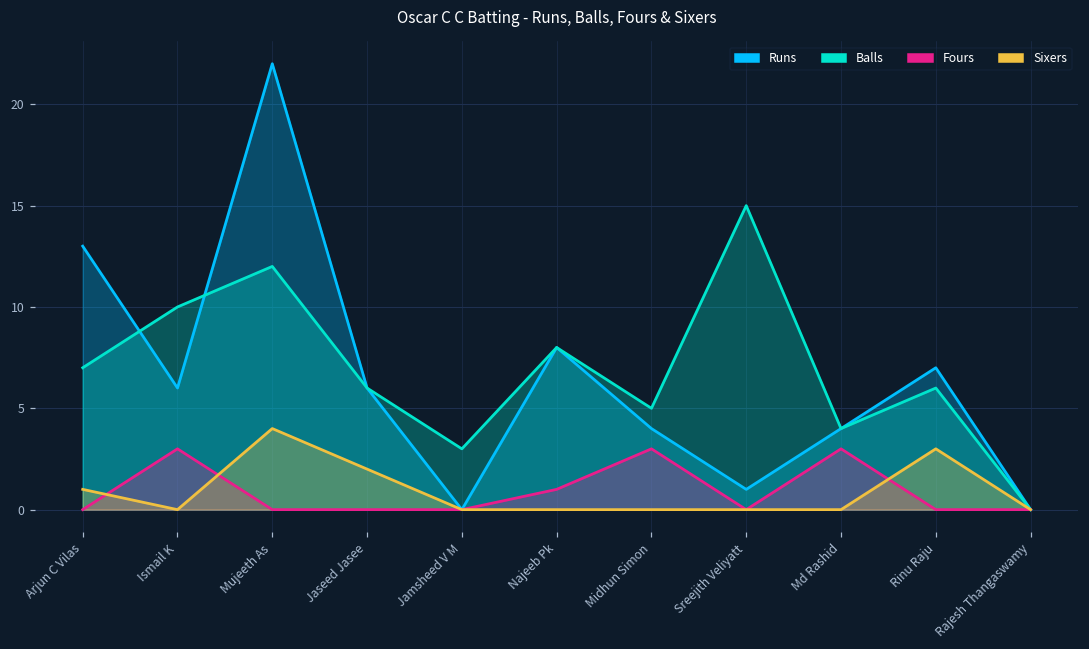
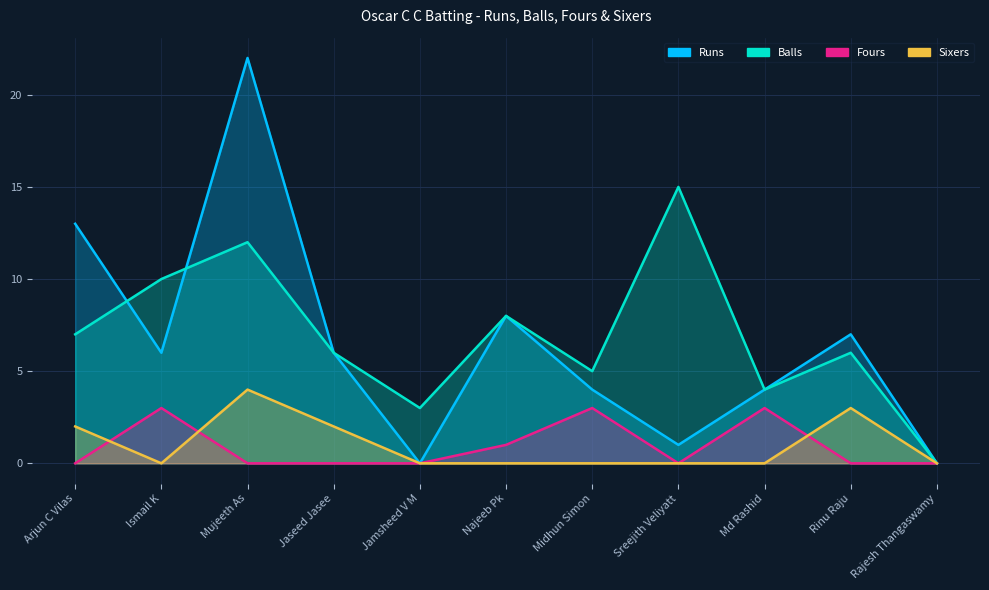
  {
    "Fours": {
      "Arjun C Vilas": 0,
      "Ismail K": 3,
      "Mujeeth As": 0,
      "Jaseed Jasee": 0,
      "Najeeb Pk": 1,
      "Midhun Simon": 3,
      "Md Rashid": 3,
      "Rinu Raju": 0
    },
    "Sixers": {
-     "Arjun C Vilas": 1,
+     "Arjun C Vilas": 2,
      "Ismail K": 0,
      "Mujeeth As": 4,
      "Jaseed Jasee": 2,
      "Najeeb Pk": 0,
      "Midhun Simon": 0,
      "Md Rashid": 0,
      "Rinu Raju": 3
    }
  }
